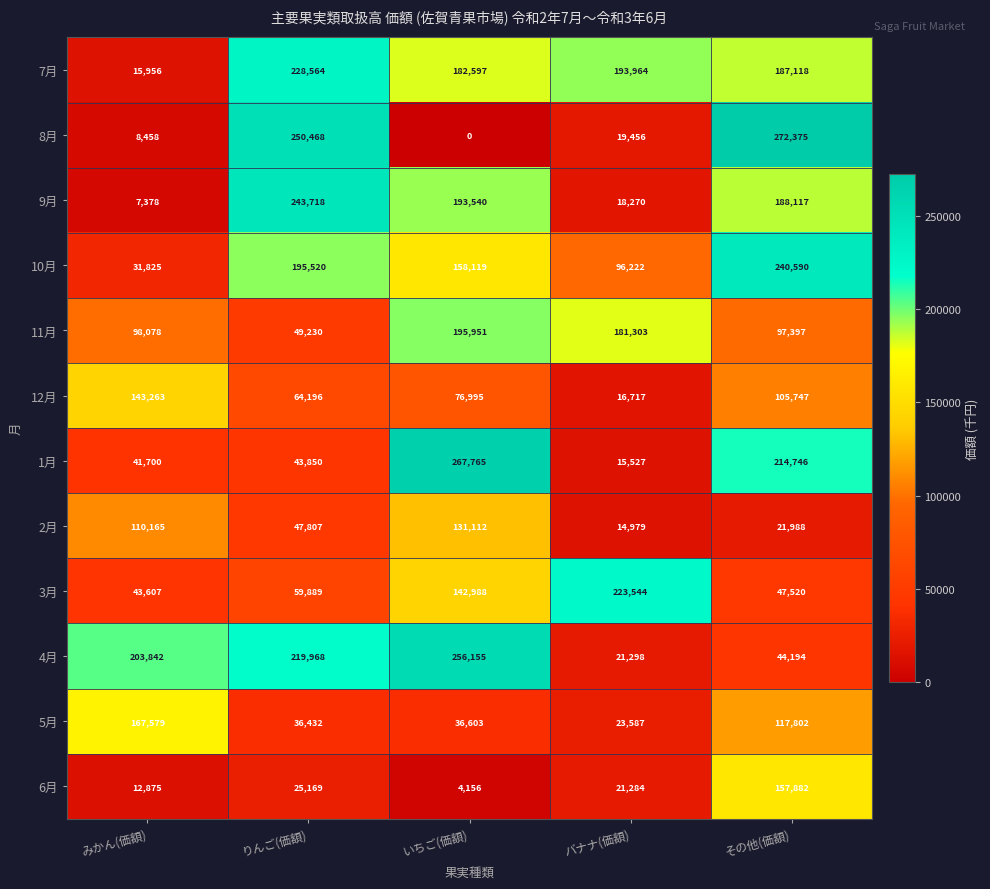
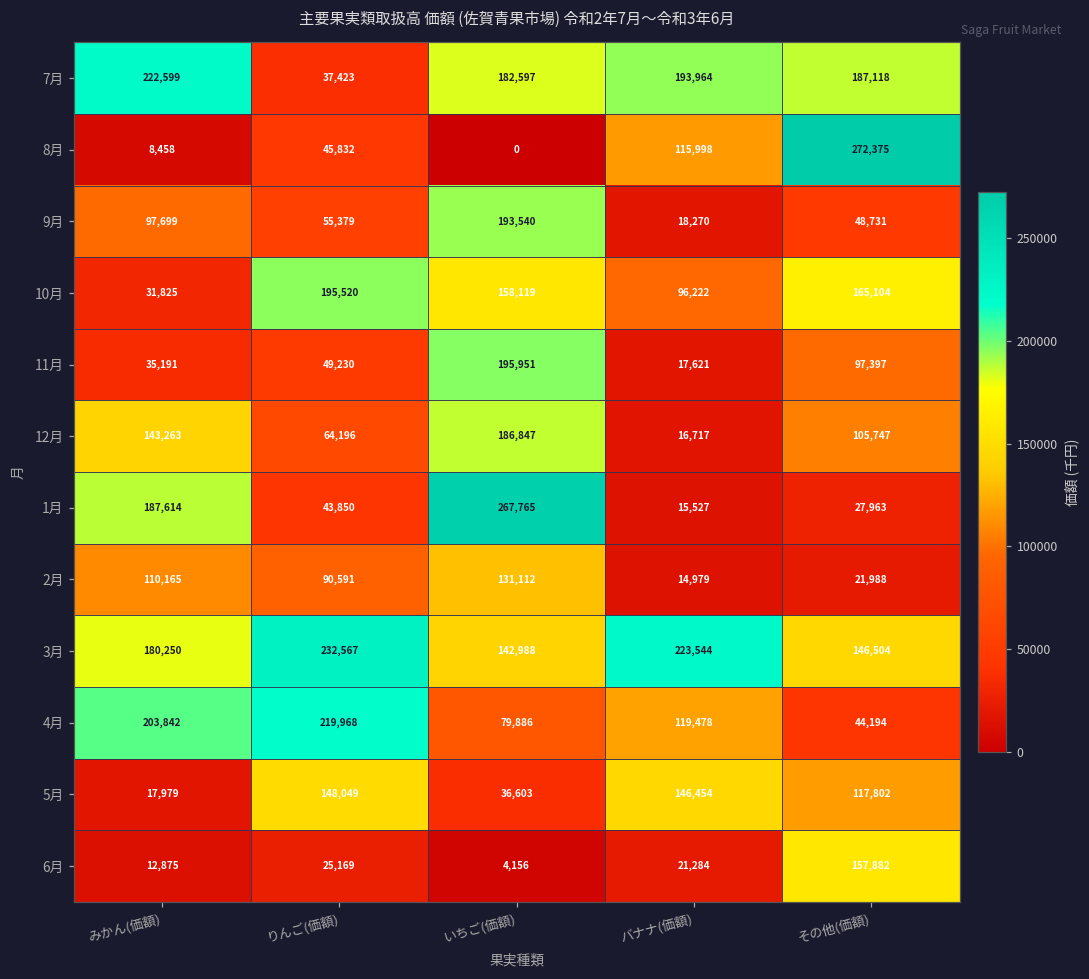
  {
    "7月": {
-     "みかん(価額)": "15,956",
-     "りんご(価額)": "228,564",
+     "みかん(価額)": "222,599",
+     "りんご(価額)": "37,423",
      "いちご(価額)": "182,597",
      "バナナ(価額)": "193,964",
      "その他(価額)": "187,118"
    },
    "8月": {
      "みかん(価額)": "8,458",
-     "りんご(価額)": "250,468",
+     "りんご(価額)": "45,832",
      "いちご(価額)": "0",
-     "バナナ(価額)": "19,456",
+     "バナナ(価額)": "115,998",
      "その他(価額)": "272,375"
    },
    "9月": {
-     "みかん(価額)": "7,378",
-     "りんご(価額)": "243,718",
+     "みかん(価額)": "97,699",
+     "りんご(価額)": "55,379",
      "いちご(価額)": "193,540",
      "バナナ(価額)": "18,270",
-     "その他(価額)": "188,117"
+     "その他(価額)": "48,731"
    },
    "10月": {
      "みかん(価額)": "31,825",
      "りんご(価額)": "195,520",
      "いちご(価額)": "158,119",
      "バナナ(価額)": "96,222",
-     "その他(価額)": "240,590"
+     "その他(価額)": "165,104"
    },
    "11月": {
-     "みかん(価額)": "98,078",
+     "みかん(価額)": "35,191",
      "りんご(価額)": "49,230",
      "いちご(価額)": "195,951",
-     "バナナ(価額)": "181,303",
+     "バナナ(価額)": "17,621",
      "その他(価額)": "97,397"
    },
    "12月": {
      "みかん(価額)": "143,263",
      "りんご(価額)": "64,196",
-     "いちご(価額)": "76,995",
+     "いちご(価額)": "186,847",
      "バナナ(価額)": "16,717",
      "その他(価額)": "105,747"
    },
    "1月": {
-     "みかん(価額)": "41,700",
+     "みかん(価額)": "187,614",
      "りんご(価額)": "43,850",
      "いちご(価額)": "267,765",
      "バナナ(価額)": "15,527",
-     "その他(価額)": "214,746"
+     "その他(価額)": "27,963"
    },
    "2月": {
      "みかん(価額)": "110,165",
-     "りんご(価額)": "47,807",
+     "りんご(価額)": "90,591",
      "いちご(価額)": "131,112",
      "バナナ(価額)": "14,979",
      "その他(価額)": "21,988"
    },
    "3月": {
-     "みかん(価額)": "43,607",
-     "りんご(価額)": "59,889",
+     "みかん(価額)": "180,250",
+     "りんご(価額)": "232,567",
      "いちご(価額)": "142,988",
      "バナナ(価額)": "223,544",
-     "その他(価額)": "47,520"
+     "その他(価額)": "146,504"
    },
    "4月": {
      "みかん(価額)": "203,842",
      "りんご(価額)": "219,968",
-     "いちご(価額)": "256,155",
-     "バナナ(価額)": "21,298",
+     "いちご(価額)": "79,886",
+     "バナナ(価額)": "119,478",
      "その他(価額)": "44,194"
    },
    "5月": {
-     "みかん(価額)": "167,579",
-     "りんご(価額)": "36,432",
+     "みかん(価額)": "17,979",
+     "りんご(価額)": "148,049",
      "いちご(価額)": "36,603",
-     "バナナ(価額)": "23,587",
+     "バナナ(価額)": "146,454",
      "その他(価額)": "117,802"
    },
    "6月": {
      "みかん(価額)": "12,875",
      "りんご(価額)": "25,169",
      "いちご(価額)": "4,156",
      "バナナ(価額)": "21,284",
      "その他(価額)": "157,882"
    }
  }
